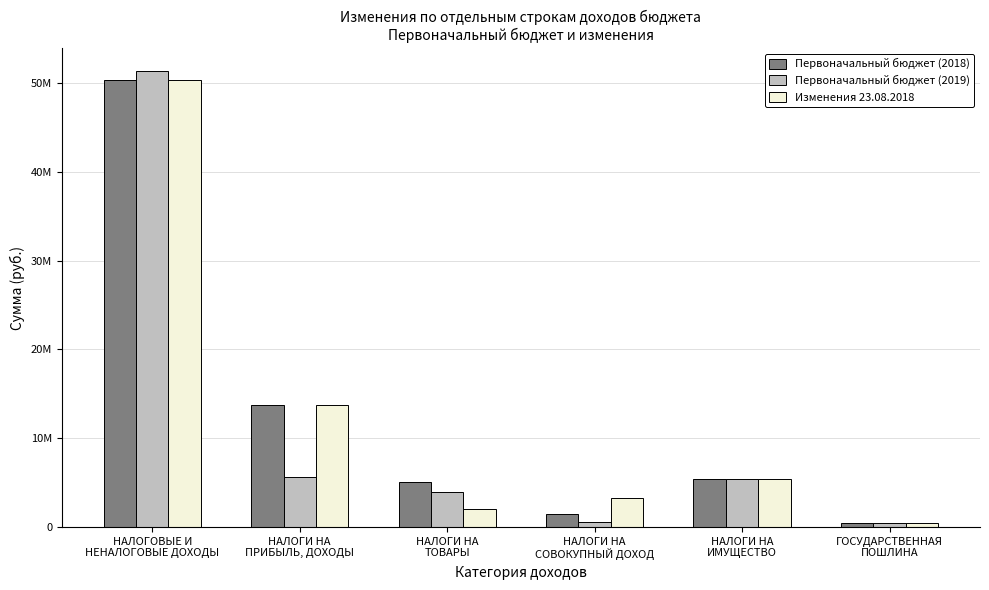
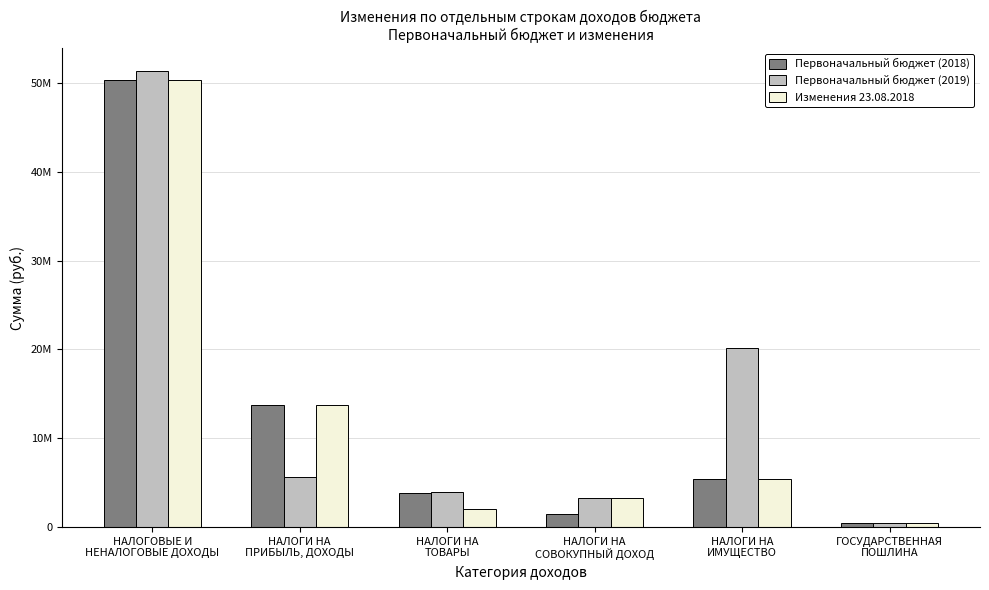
  {
    "Первоначальный бюджет (2018)": {
      "НАЛОГОВЫЕ И НЕНАЛОГОВЫЕ ДОХОДЫ": 50000000,
      "НАЛОГИ НА ПРИБЫЛЬ, ДОХОДЫ": 14000000,
-     "НАЛОГИ НА ТОВАРЫ": 5000000,
+     "НАЛОГИ НА ТОВАРЫ": 4000000,
      "НАЛОГИ НА СОВОКУПНЫЙ ДОХОД": 1000000,
      "НАЛОГИ НА ИМУЩЕСТВО": 5000000,
      "ГОСУДАРСТВЕННАЯ ПОШЛИНА": 0
    },
    "Первоначальный бюджет (2019)": {
      "НАЛОГОВЫЕ И НЕНАЛОГОВЫЕ ДОХОДЫ": 51000000,
      "НАЛОГИ НА ПРИБЫЛЬ, ДОХОДЫ": 6000000,
      "НАЛОГИ НА ТОВАРЫ": 4000000,
-     "НАЛОГИ НА СОВОКУПНЫЙ ДОХОД": 1000000,
-     "НАЛОГИ НА ИМУЩЕСТВО": 5000000,
+     "НАЛОГИ НА СОВОКУПНЫЙ ДОХОД": 3000000,
+     "НАЛОГИ НА ИМУЩЕСТВО": 20000000,
      "ГОСУДАРСТВЕННАЯ ПОШЛИНА": 0
    },
    "Изменения 23.08.2018": {
      "НАЛОГОВЫЕ И НЕНАЛОГОВЫЕ ДОХОДЫ": 50000000,
      "НАЛОГИ НА ПРИБЫЛЬ, ДОХОДЫ": 14000000,
      "НАЛОГИ НА ТОВАРЫ": 2000000,
      "НАЛОГИ НА СОВОКУПНЫЙ ДОХОД": 3000000,
      "НАЛОГИ НА ИМУЩЕСТВО": 5000000,
      "ГОСУДАРСТВЕННАЯ ПОШЛИНА": 0
    }
  }
